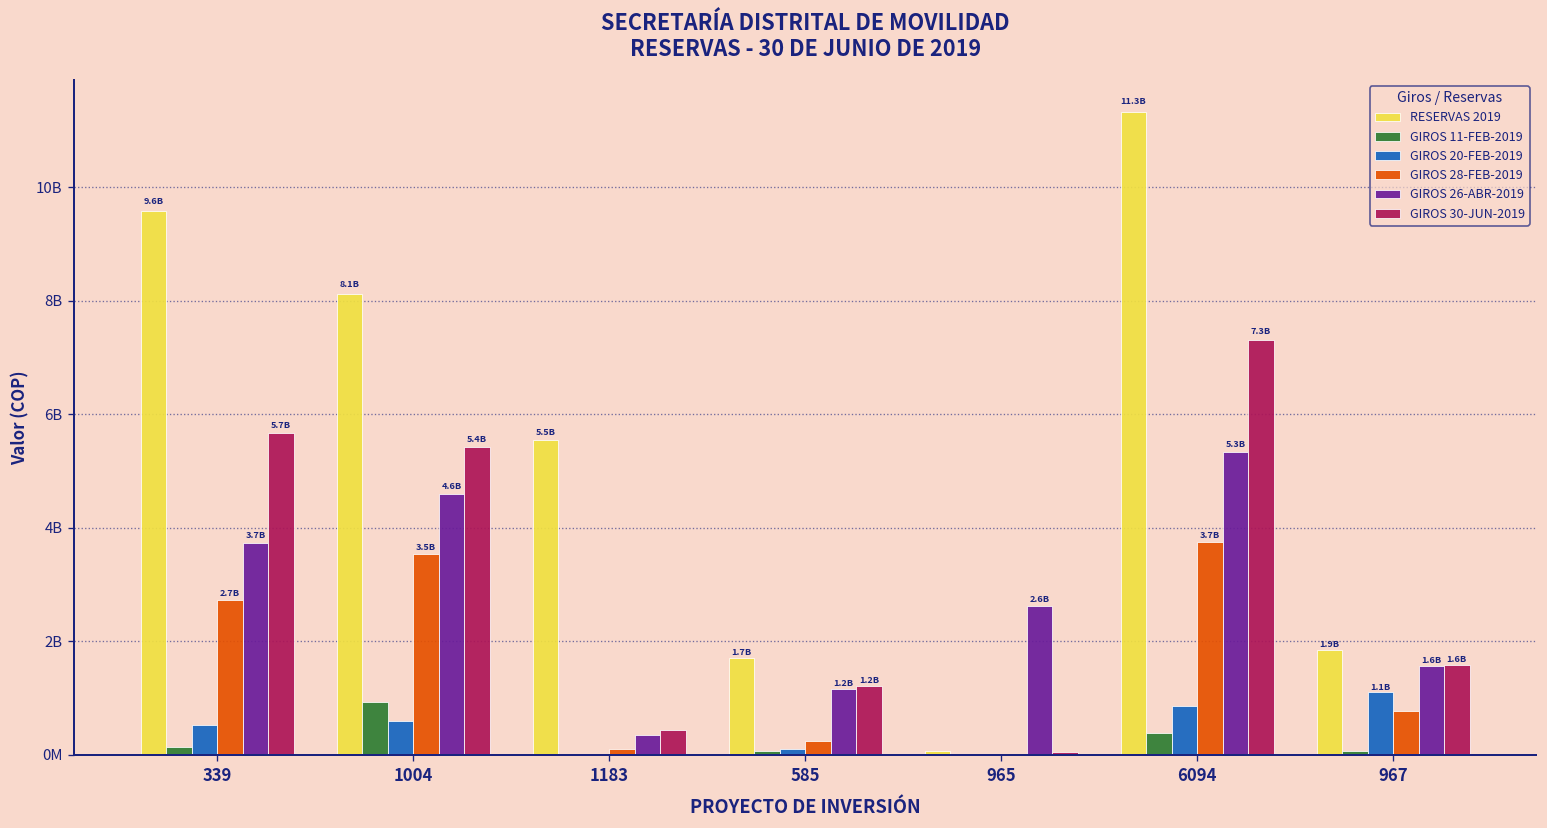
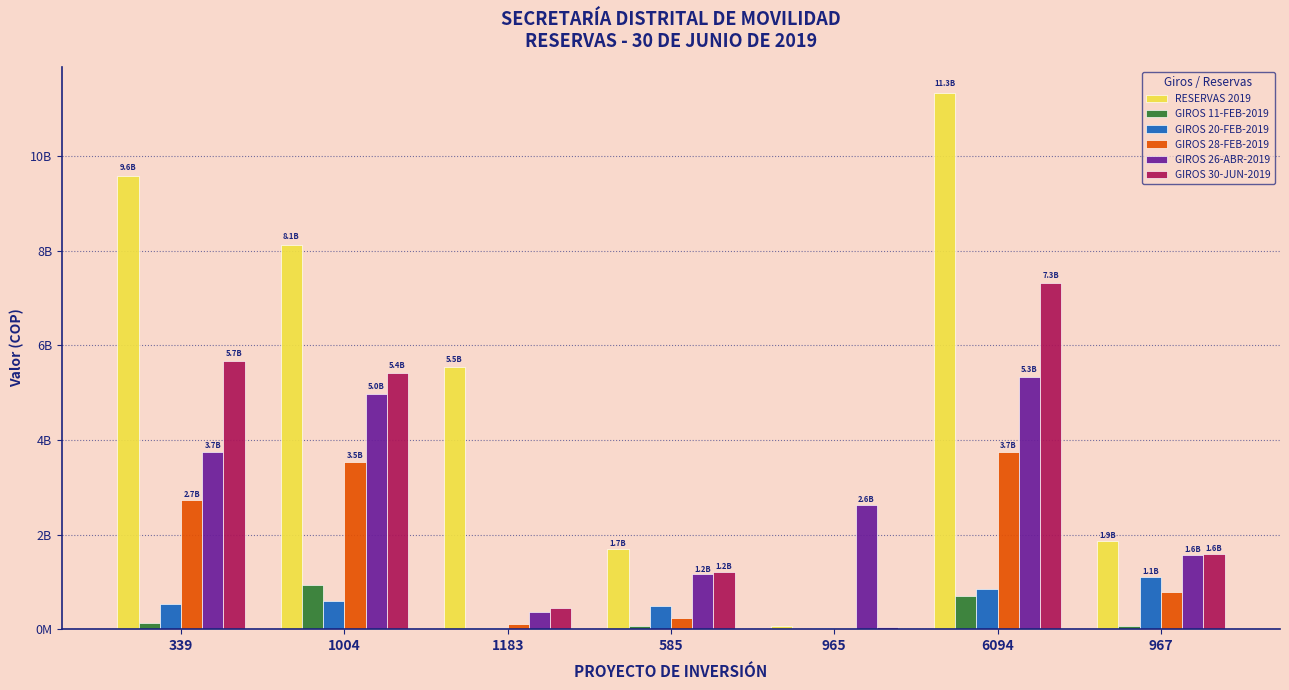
  {
    "RESERVAS 2019": {
      "339": "9.6B",
      "1004": "8.1B",
      "1183": "5.5B",
      "585": "1.7B",
      "6094": "11.3B",
      "967": "1.9B"
    },
    "GIROS 11-FEB-2019": {
      "339": "100000000",
      "1004": "900000000",
      "585": "100000000",
-     "6094": "400000000",
+     "6094": "700000000",
      "967": "100000000"
    },
    "GIROS 20-FEB-2019": {
      "339": "500000000",
      "1004": "600000000",
-     "585": "100000000",
+     "585": "500000000",
      "6094": "900000000"
    },
    "GIROS 28-FEB-2019": {
      "339": "2.7B",
      "1004": "3.5B",
      "6094": "3.7B"
    },
    "GIROS 26-ABR-2019": {
      "339": "3.7B",
-     "1004": "4.6B",
+     "1004": "5.0B",
      "585": "1.2B",
      "965": "2.6B",
      "6094": "5.3B",
      "967": "1.6B"
    },
    "GIROS 30-JUN-2019": {
      "339": "5.7B",
      "1004": "5.4B",
      "585": "1.2B",
      "6094": "7.3B",
      "967": "1.6B"
    }
  }
